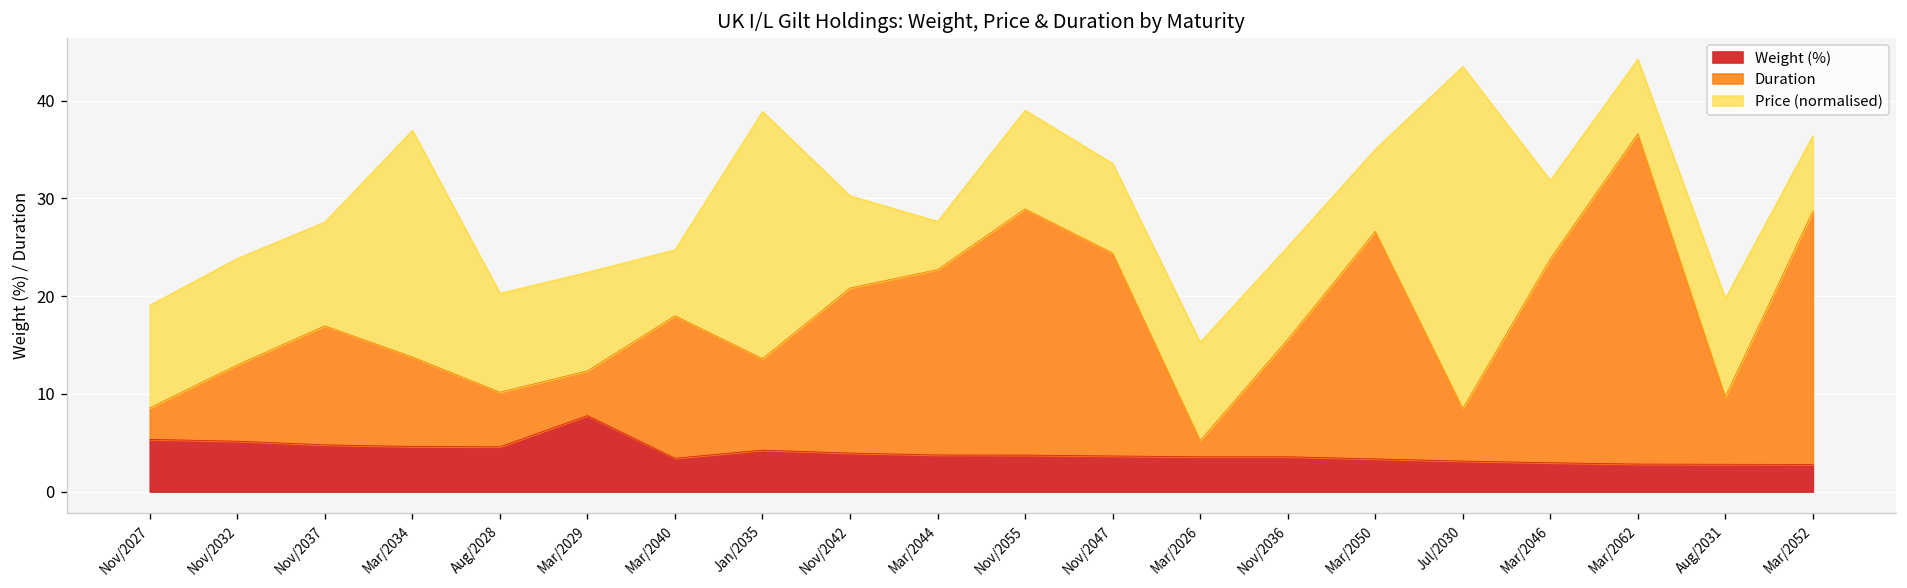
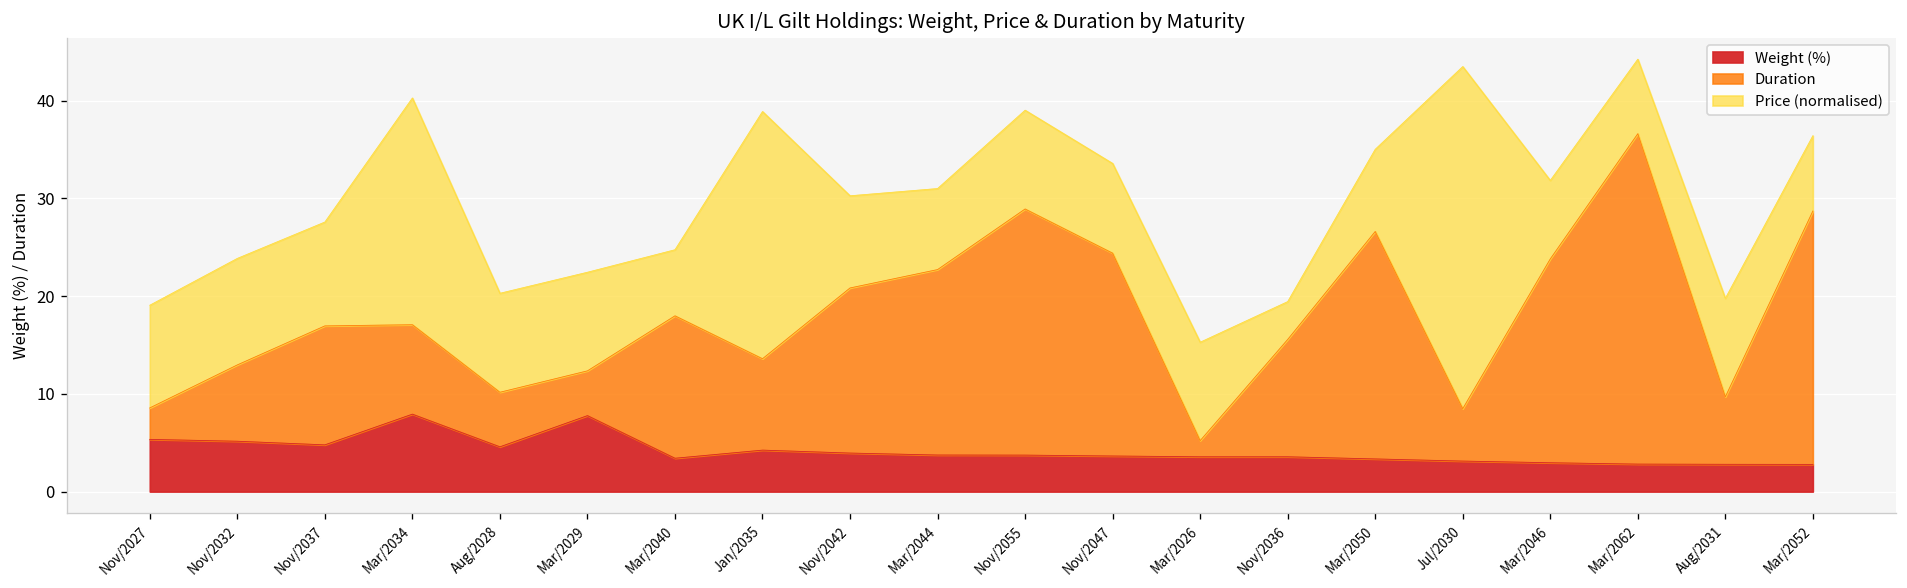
  {
    "Weight (%)": {
      "Nov/2027": 5,
      "Nov/2032": 5,
      "Nov/2037": 5,
-     "Mar/2034": 5,
+     "Mar/2034": 8,
      "Aug/2028": 5,
      "Mar/2029": 8,
      "Mar/2040": 3,
      "Jan/2035": 4,
      "Nov/2042": 4,
      "Mar/2044": 4,
      "Nov/2055": 4,
      "Nov/2047": 4,
      "Mar/2026": 4,
      "Nov/2036": 4,
      "Mar/2050": 3,
      "Jul/2030": 3,
      "Mar/2046": 3,
      "Mar/2062": 3,
      "Aug/2031": 3,
      "Mar/2052": 3
    },
    "Duration": {
      "Nov/2027": 3,
      "Nov/2032": 8,
      "Nov/2037": 12,
      "Mar/2034": 9,
      "Aug/2028": 6,
      "Mar/2029": 5,
      "Mar/2040": 15,
      "Jan/2035": 9,
      "Nov/2042": 17,
      "Mar/2044": 19,
      "Nov/2055": 25,
      "Nov/2047": 21,
      "Mar/2026": 2,
      "Nov/2036": 12,
      "Mar/2050": 23,
      "Jul/2030": 5,
      "Mar/2046": 21,
      "Mar/2062": 34,
      "Aug/2031": 7,
      "Mar/2052": 26
    },
    "Price (normalised)": {
      "Nov/2027": 11,
      "Nov/2032": 11,
      "Nov/2037": 11,
      "Mar/2034": 23,
      "Aug/2028": 10,
      "Mar/2029": 10,
      "Mar/2040": 7,
      "Jan/2035": 25,
      "Nov/2042": 9,
-     "Mar/2044": 5,
+     "Mar/2044": 8,
      "Nov/2055": 10,
      "Nov/2047": 9,
      "Mar/2026": 10,
-     "Nov/2036": 9,
+     "Nov/2036": 4,
      "Mar/2050": 8,
      "Jul/2030": 35,
      "Mar/2046": 8,
      "Mar/2062": 8,
      "Aug/2031": 10,
      "Mar/2052": 8
    }
  }
